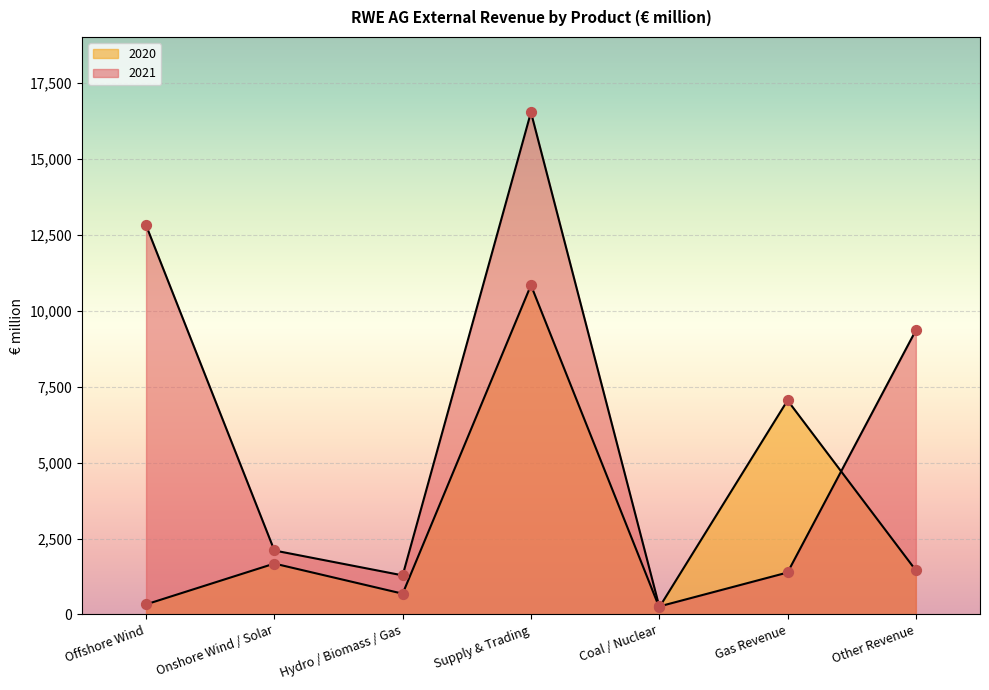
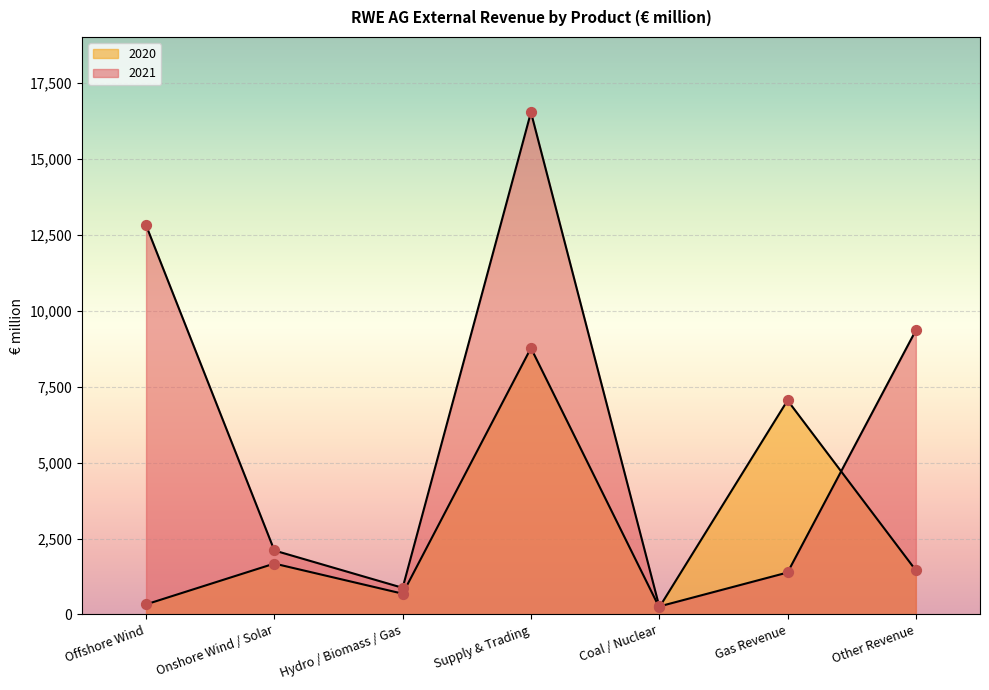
  {
    "2020": {
      "Offshore Wind": "300",
      "Onshore Wind / Solar": "1,700",
      "Hydro / Biomass / Gas": "700",
-     "Supply & Trading": "10,800",
+     "Supply & Trading": "8,800",
      "Gas Revenue": "7,100",
      "Other Revenue": "1,500"
    },
    "2021": {
      "Offshore Wind": "12,800",
      "Onshore Wind / Solar": "2,100",
-     "Hydro / Biomass / Gas": "1,300",
+     "Hydro / Biomass / Gas": "900",
      "Supply & Trading": "16,500",
      "Gas Revenue": "1,400",
      "Other Revenue": "9,400"
    }
  }
